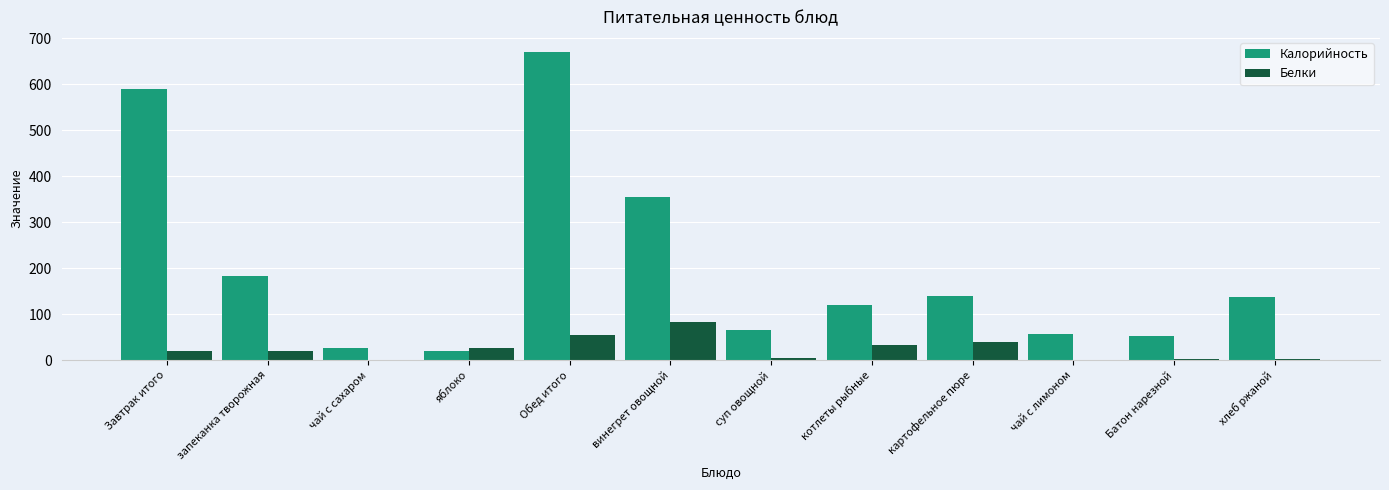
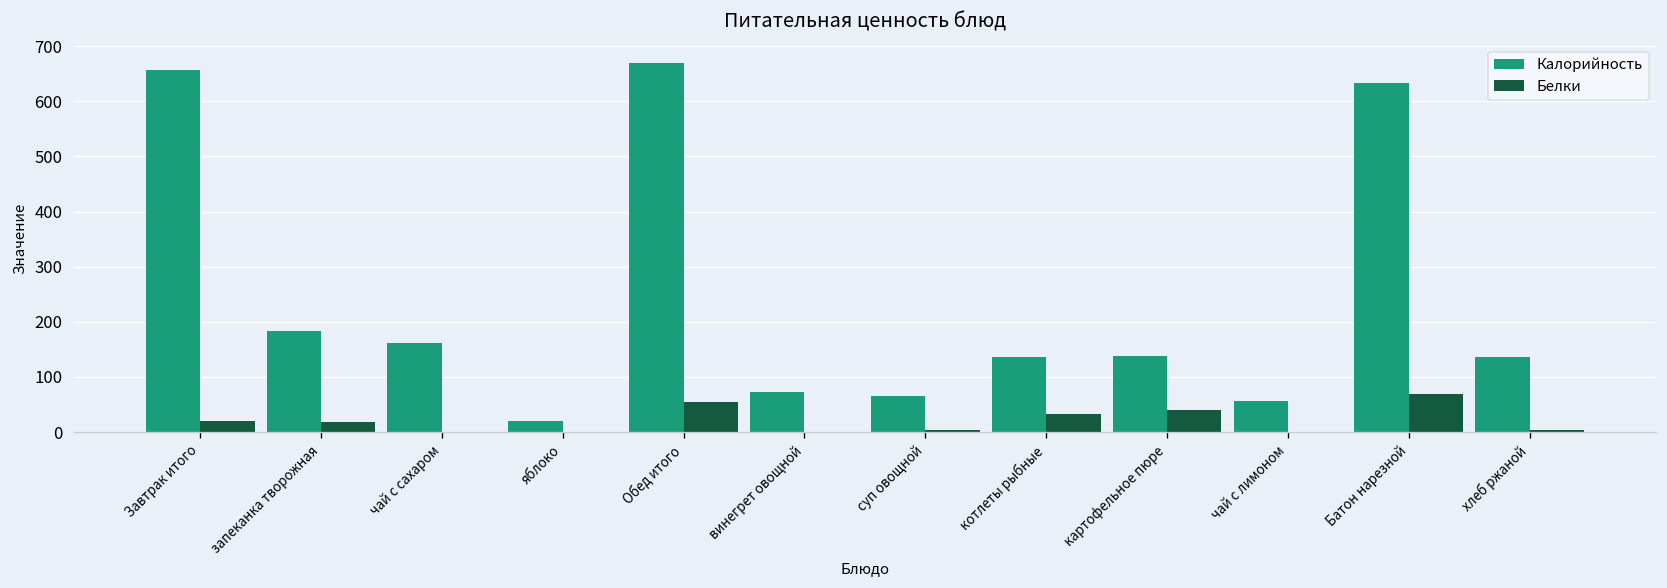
  {
    "Калорийность": {
-     "Завтрак итого": 590,
+     "Завтрак итого": 660,
      "запеканка творожная": 180,
-     "чай с сахаром": 30,
+     "чай с сахаром": 160,
      "яблоко": 20,
      "Обед итого": 670,
-     "винегрет овощной": 350,
+     "винегрет овощной": 70,
      "суп овощной": 70,
-     "котлеты рыбные": 120,
+     "котлеты рыбные": 140,
      "картофельное пюре": 140,
      "чай с лимоном": 60,
-     "Батон нарезной": 50,
+     "Батон нарезной": 630,
      "хлеб ржаной": 140
    },
    "Белки": {
      "Завтрак итого": 20,
      "запеканка творожная": 20,
-     "яблоко": 30,
+     "яблоко": 0,
      "Обед итого": 50,
-     "винегрет овощной": 80,
+     "винегрет овощной": 0,
      "котлеты рыбные": 30,
      "картофельное пюре": 40,
      "чай с лимоном": 0,
-     "Батон нарезной": 0
+     "Батон нарезной": 70
    }
  }
